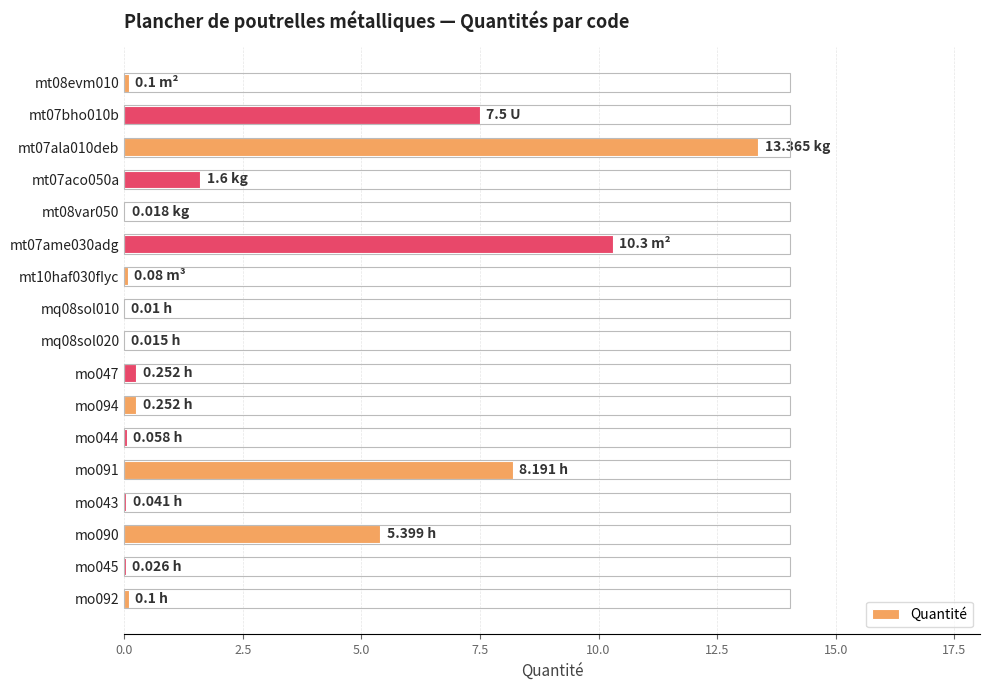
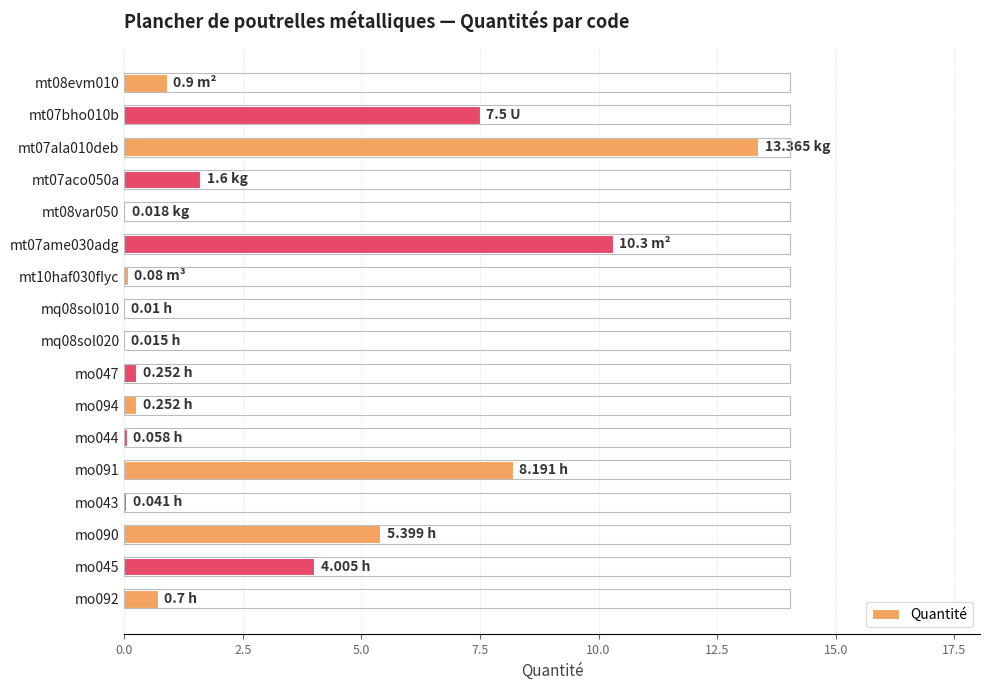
  {
-   "mt08evm010": 0.1,
+   "mt08evm010": 0.9,
    "mt07bho010b": 7.5,
    "mt07ala010deb": 13.365,
    "mt07aco050a": 1.6,
    "mt08var050": 0.018,
    "mt07ame030adg": 10.3,
    "mt10haf030fIyc": 0.08,
    "mq08sol010": 0.01,
    "mq08sol020": 0.015,
    "mo047": 0.252,
    "mo094": 0.252,
    "mo044": 0.058,
    "mo091": 8.191,
    "mo043": 0.041,
    "mo090": 5.399,
-   "mo045": 0.026,
-   "mo092": 0.1
+   "mo045": 4.005,
+   "mo092": 0.7
  }
